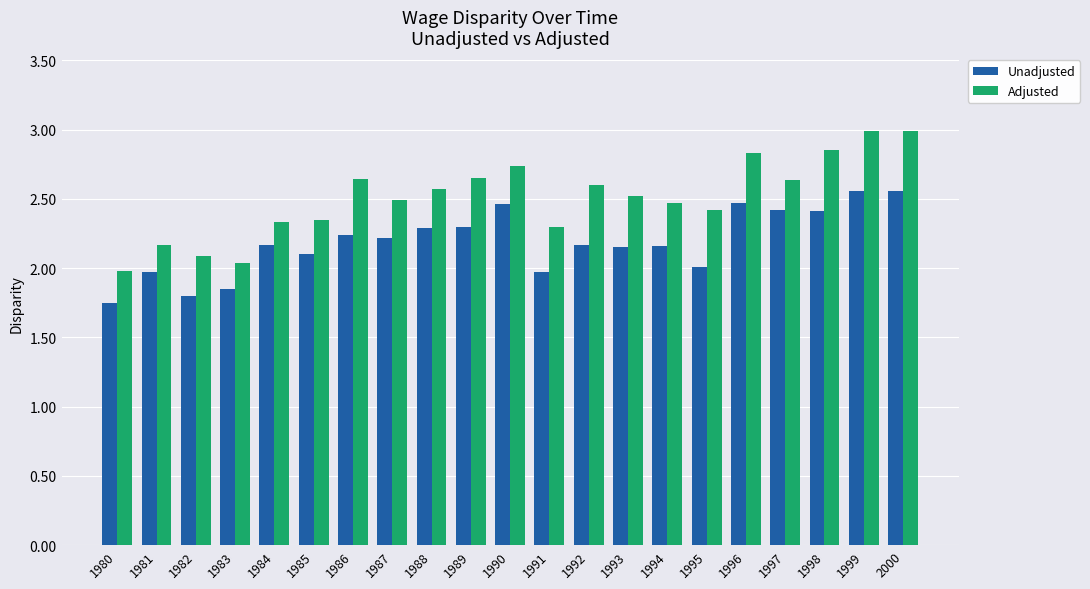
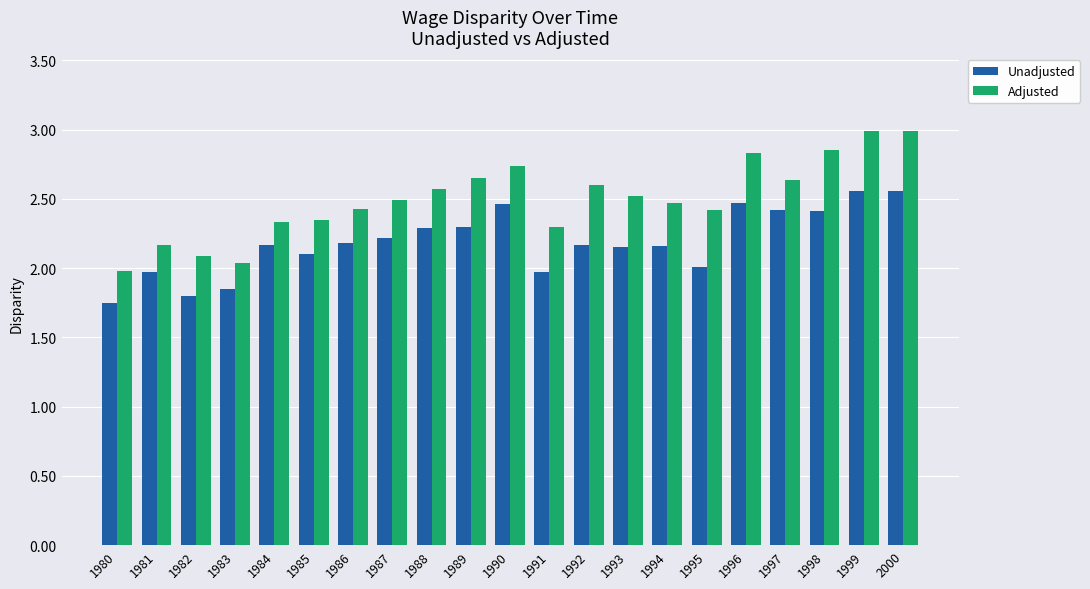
  {
    "Unadjusted": {
      "1980": 1.75,
      "1981": 1.97,
      "1982": 1.80,
      "1983": 1.85,
      "1984": 2.17,
      "1985": 2.10,
-     "1986": 2.24,
+     "1986": 2.18,
      "1987": 2.22,
      "1988": 2.29,
      "1989": 2.30,
      "1990": 2.46,
      "1991": 1.97,
      "1992": 2.17,
      "1993": 2.15,
      "1994": 2.16,
      "1995": 2.01,
      "1996": 2.47,
      "1997": 2.42,
      "1998": 2.41,
      "1999": 2.56,
      "2000": 2.56
    },
    "Adjusted": {
      "1980": 1.98,
      "1981": 2.17,
      "1982": 2.09,
      "1983": 2.04,
      "1984": 2.33,
      "1985": 2.35,
-     "1986": 2.64,
+     "1986": 2.43,
      "1987": 2.49,
      "1988": 2.57,
      "1989": 2.65,
      "1990": 2.74,
      "1991": 2.30,
      "1992": 2.60,
      "1993": 2.52,
      "1994": 2.47,
      "1995": 2.42,
      "1996": 2.83,
      "1997": 2.64,
      "1998": 2.85,
      "1999": 2.99,
      "2000": 2.99
    }
  }
